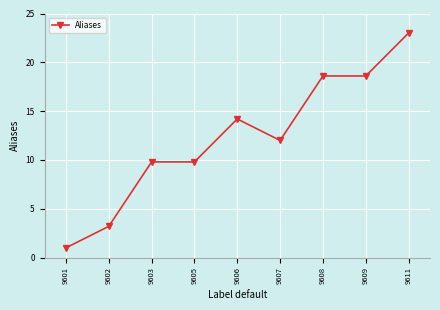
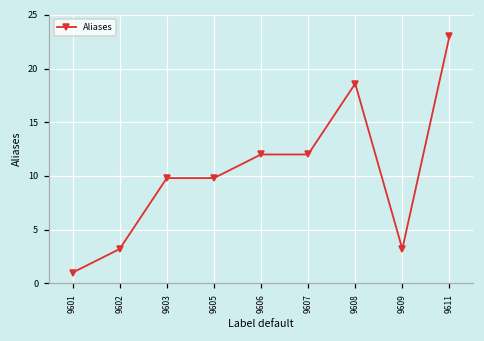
  {
    "9601": 1,
    "9602": 3,
    "9603": 10,
    "9605": 10,
-   "9606": 14,
+   "9606": 12,
    "9607": 12,
    "9608": 19,
-   "9609": 19,
+   "9609": 3,
    "9611": 23
  }
